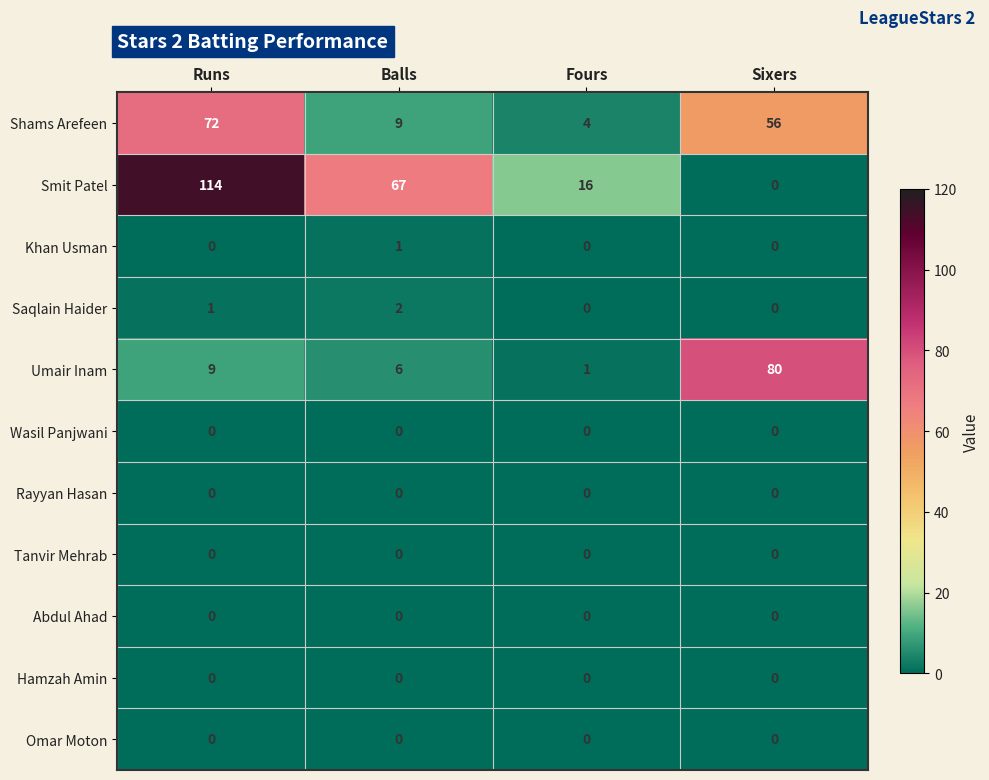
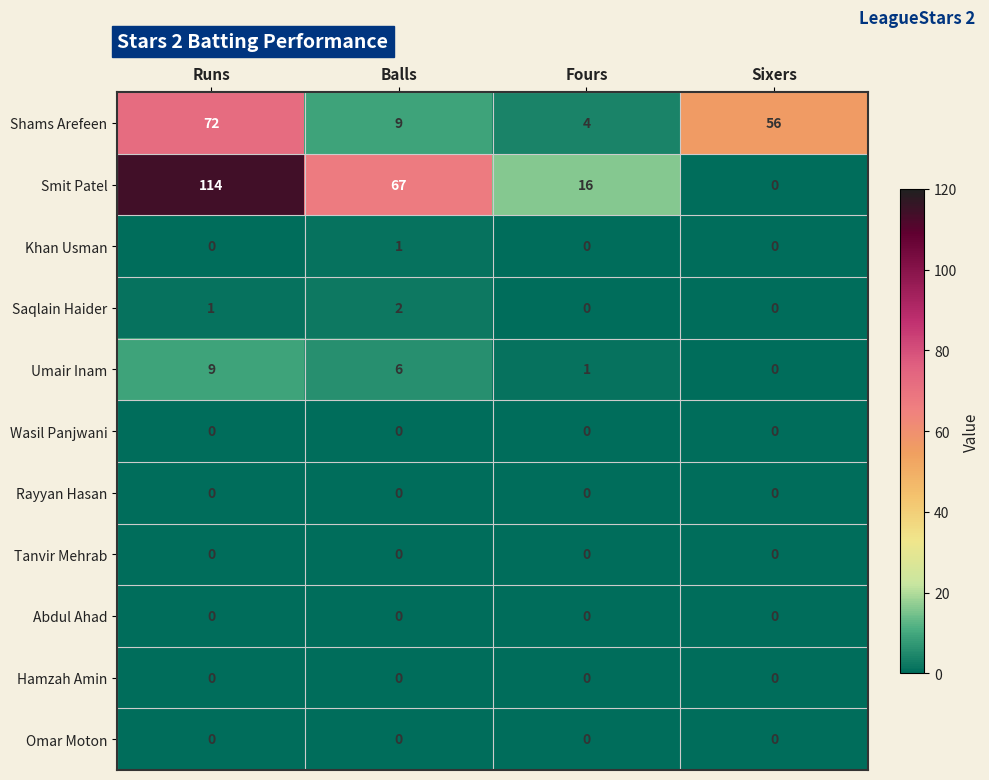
  {
    "Shams Arefeen": {
      "Runs": 72,
      "Balls": 9,
      "Fours": 4,
      "Sixers": 56
    },
    "Smit Patel": {
      "Runs": 114,
      "Balls": 67,
      "Fours": 16,
      "Sixers": 0
    },
    "Khan Usman": {
      "Runs": 0,
      "Balls": 1,
      "Fours": 0,
      "Sixers": 0
    },
    "Saqlain Haider": {
      "Runs": 1,
      "Balls": 2,
      "Fours": 0,
      "Sixers": 0
    },
    "Umair Inam": {
      "Runs": 9,
      "Balls": 6,
      "Fours": 1,
-     "Sixers": 80
+     "Sixers": 0
    },
    "Wasil Panjwani": {
      "Runs": 0,
      "Balls": 0,
      "Fours": 0,
      "Sixers": 0
    },
    "Rayyan Hasan": {
      "Runs": 0,
      "Balls": 0,
      "Fours": 0,
      "Sixers": 0
    },
    "Tanvir Mehrab": {
      "Runs": 0,
      "Balls": 0,
      "Fours": 0,
      "Sixers": 0
    },
    "Abdul Ahad": {
      "Runs": 0,
      "Balls": 0,
      "Fours": 0,
      "Sixers": 0
    },
    "Hamzah Amin": {
      "Runs": 0,
      "Balls": 0,
      "Fours": 0,
      "Sixers": 0
    },
    "Omar Moton": {
      "Runs": 0,
      "Balls": 0,
      "Fours": 0,
      "Sixers": 0
    }
  }
